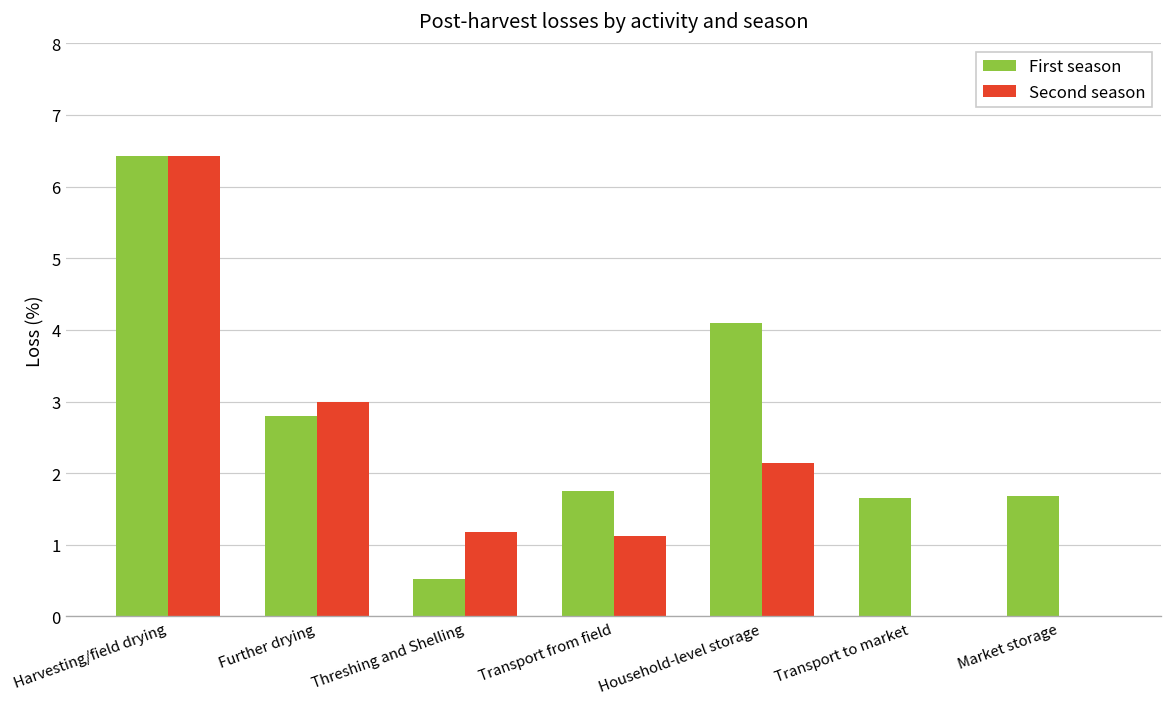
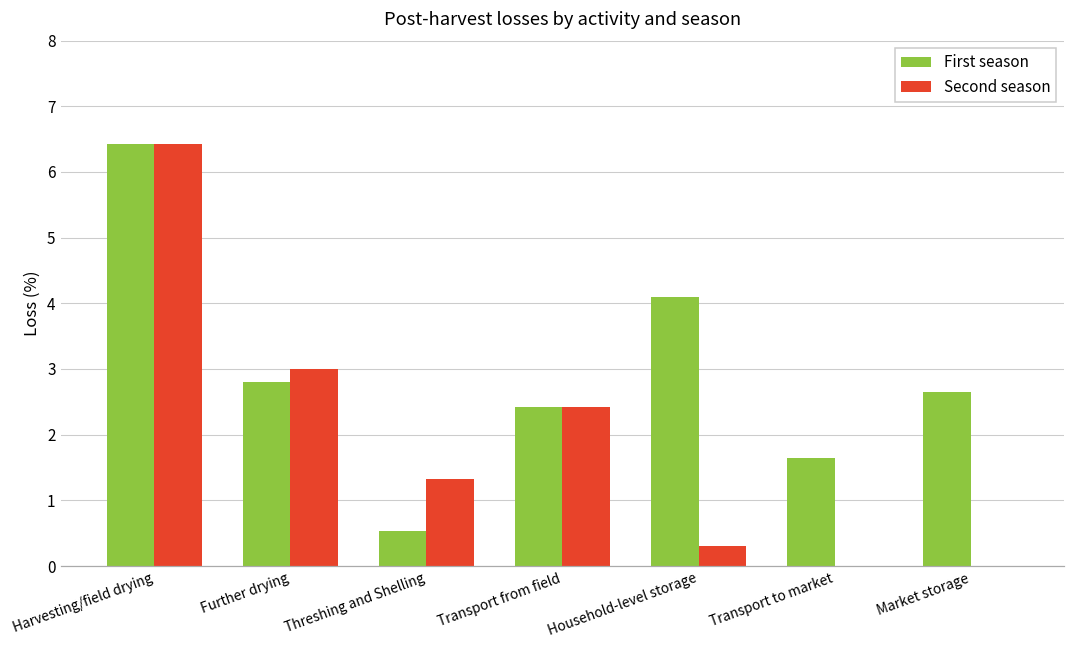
  {
    "First season": {
      "Harvesting/field drying": 6.4,
      "Further drying": 2.8,
      "Threshing and Shelling": 0.5,
-     "Transport from field": 1.7,
+     "Transport from field": 2.4,
      "Household-level storage": 4.1,
      "Transport to market": 1.7,
-     "Market storage": 1.7
+     "Market storage": 2.7
    },
    "Second season": {
      "Harvesting/field drying": 6.4,
      "Further drying": 3.0,
-     "Threshing and Shelling": 1.2,
-     "Transport from field": 1.1,
-     "Household-level storage": 2.1,
+     "Threshing and Shelling": 1.3,
+     "Transport from field": 2.4,
+     "Household-level storage": 0.3,
      "Transport to market": 0.0,
      "Market storage": 0.0
    }
  }
